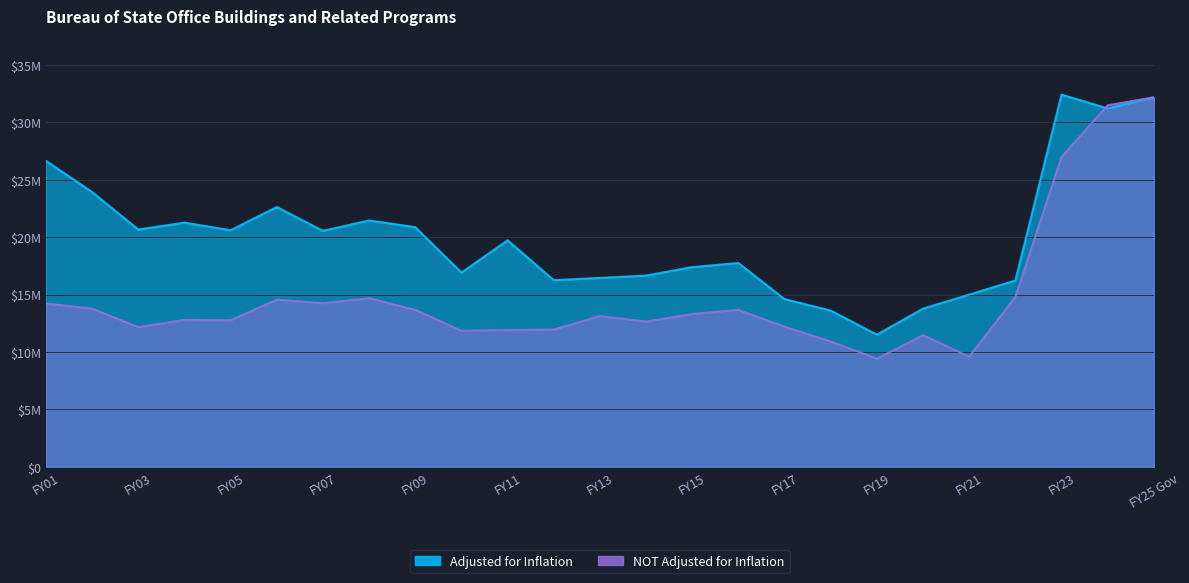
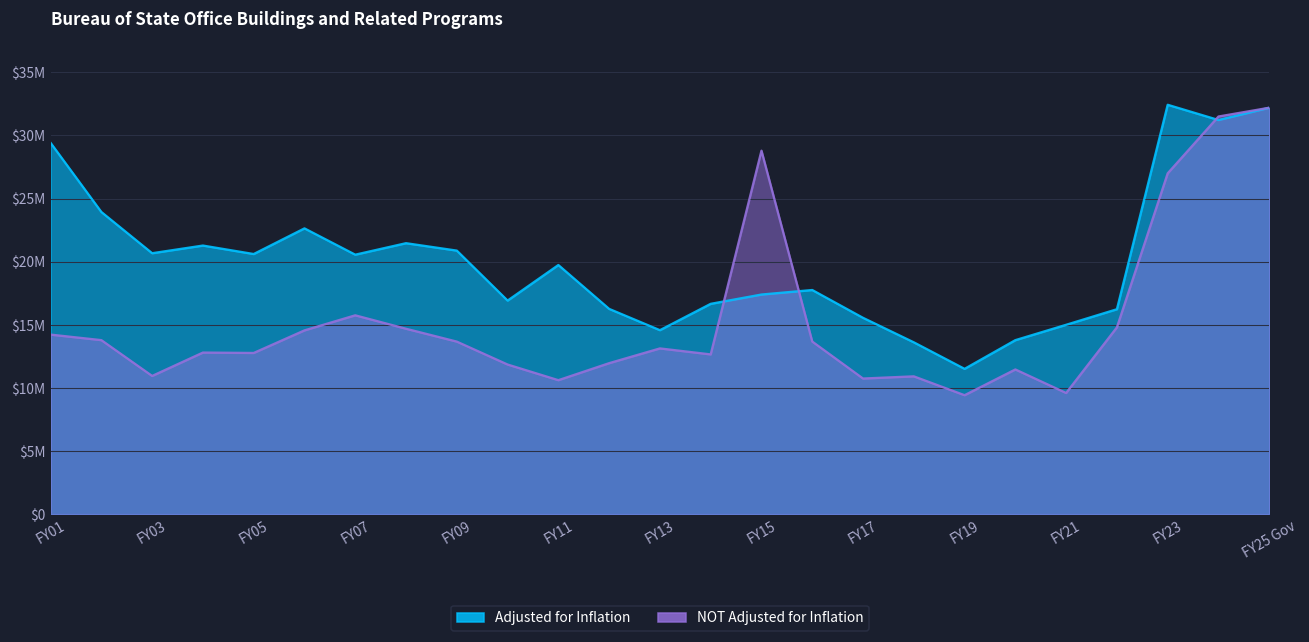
  {
    "Adjusted for Inflation": {
-     "FY01": "$26700000",
+     "FY01": "$29400000",
      "FY03": "$20700000",
      "FY05": "$20600000",
      "FY07": "$20600000",
      "FY09": "$20900000",
      "FY11": "$19700000",
-     "FY13": "$16500000",
+     "FY13": "$14600000",
      "FY15": "$17400000",
-     "FY17": "$14600000",
+     "FY17": "$15500000",
      "FY19": "$11500000",
      "FY21": "$15000000",
      "FY23": "$32400000"
    },
    "NOT Adjusted for Inflation": {
      "FY01": "$14200000",
-     "FY03": "$12200000",
+     "FY03": "$10900000",
      "FY05": "$12800000",
-     "FY07": "$14200000",
+     "FY07": "$15700000",
      "FY09": "$13700000",
-     "FY11": "$11900000",
+     "FY11": "$10600000",
      "FY13": "$13100000",
-     "FY15": "$13300000",
-     "FY17": "$12200000",
+     "FY15": "$28800000",
+     "FY17": "$10700000",
      "FY19": "$9400000",
      "FY21": "$9600000",
      "FY23": "$27000000"
    }
  }
